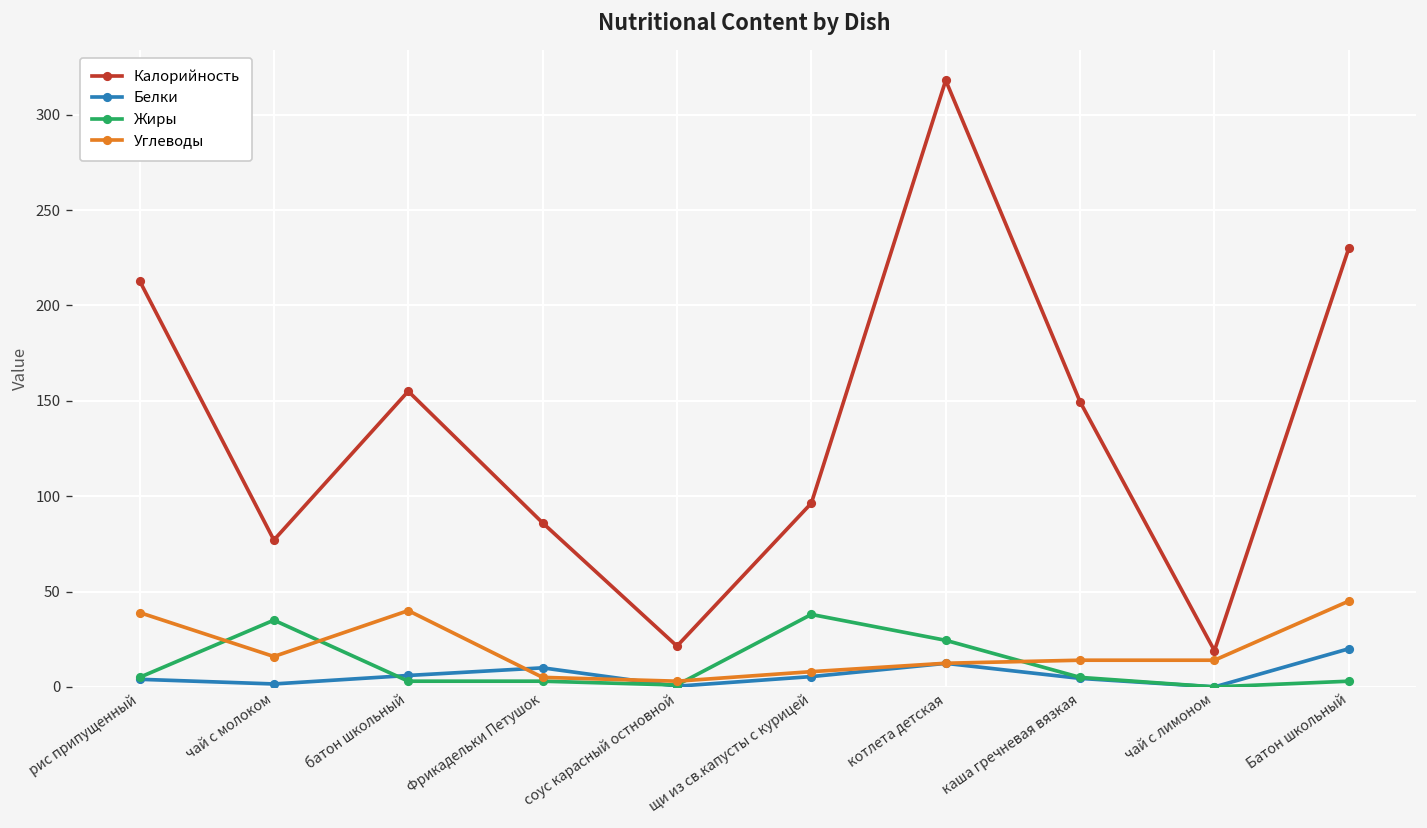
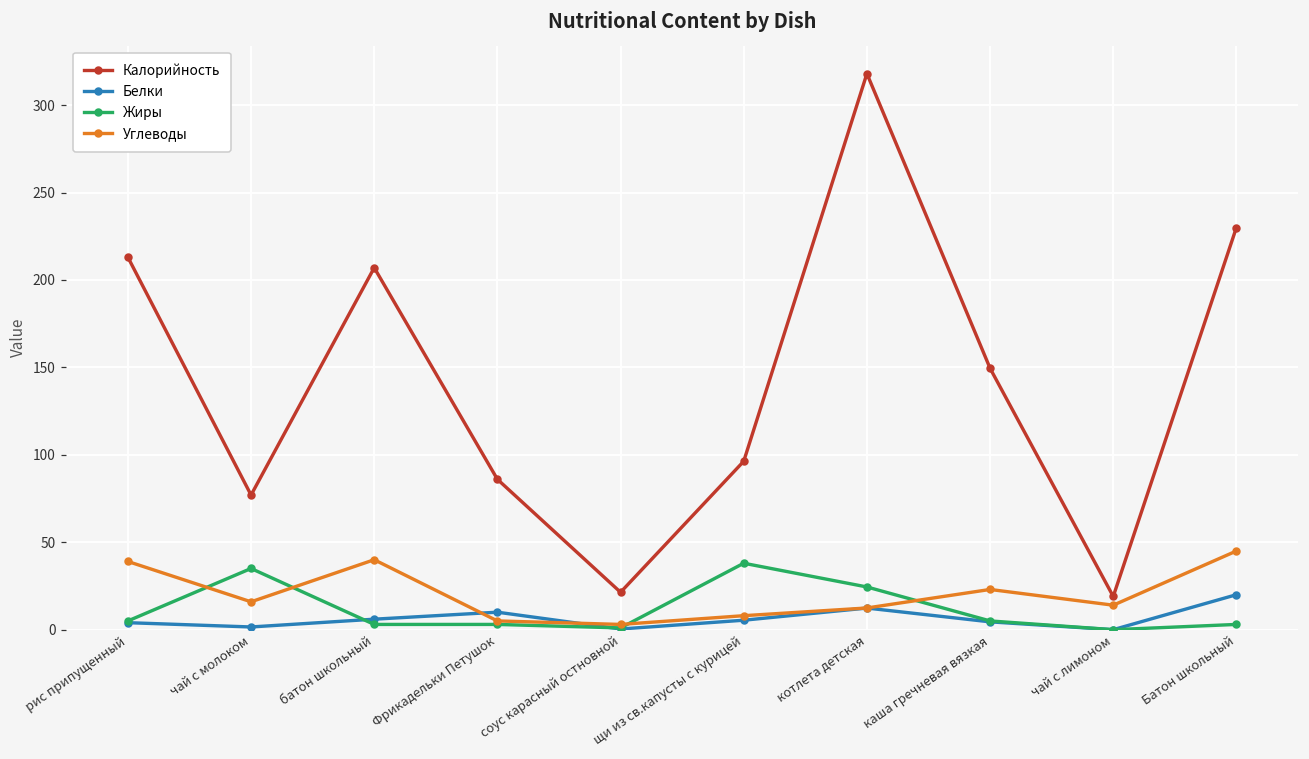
  {
    "Калорийность": {
      "рис припущенный": 213,
      "чай с молоком": 77,
-     "батон школьный": 155,
+     "батон школьный": 207,
      "Фрикадельки Петушок": 86,
      "соус карасный остновной": 21,
      "щи из св.капусты с курицей": 96,
      "котлета детская": 318,
      "каша гречневая вязкая": 149,
      "чай с лимоном": 19,
      "Батон школьный": 230
    },
    "Белки": {
      "чай с молоком": 2,
      "батон школьный": 6,
      "Фрикадельки Петушок": 10,
      "щи из св.капусты с курицей": 5,
      "Батон школьный": 20
    },
    "Жиры": {
      "чай с молоком": 35,
      "батон школьный": 3,
      "Фрикадельки Петушок": 3,
      "щи из св.капусты с курицей": 38,
      "котлета детская": 24,
      "Батон школьный": 3
    },
    "Углеводы": {
      "рис припущенный": 39,
      "чай с молоком": 16,
      "батон школьный": 40,
      "Фрикадельки Петушок": 5,
      "соус карасный остновной": 3,
      "щи из св.капусты с курицей": 8,
-     "каша гречневая вязкая": 14,
+     "каша гречневая вязкая": 23,
      "чай с лимоном": 14,
      "Батон школьный": 45
    }
  }
